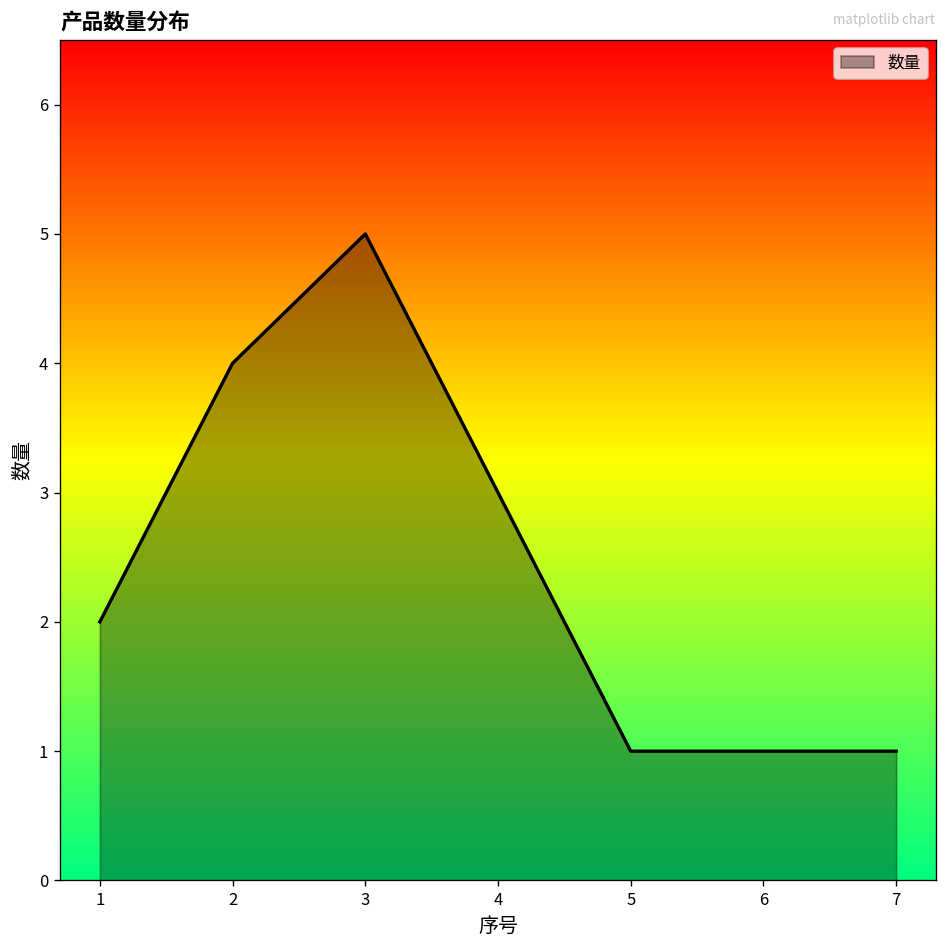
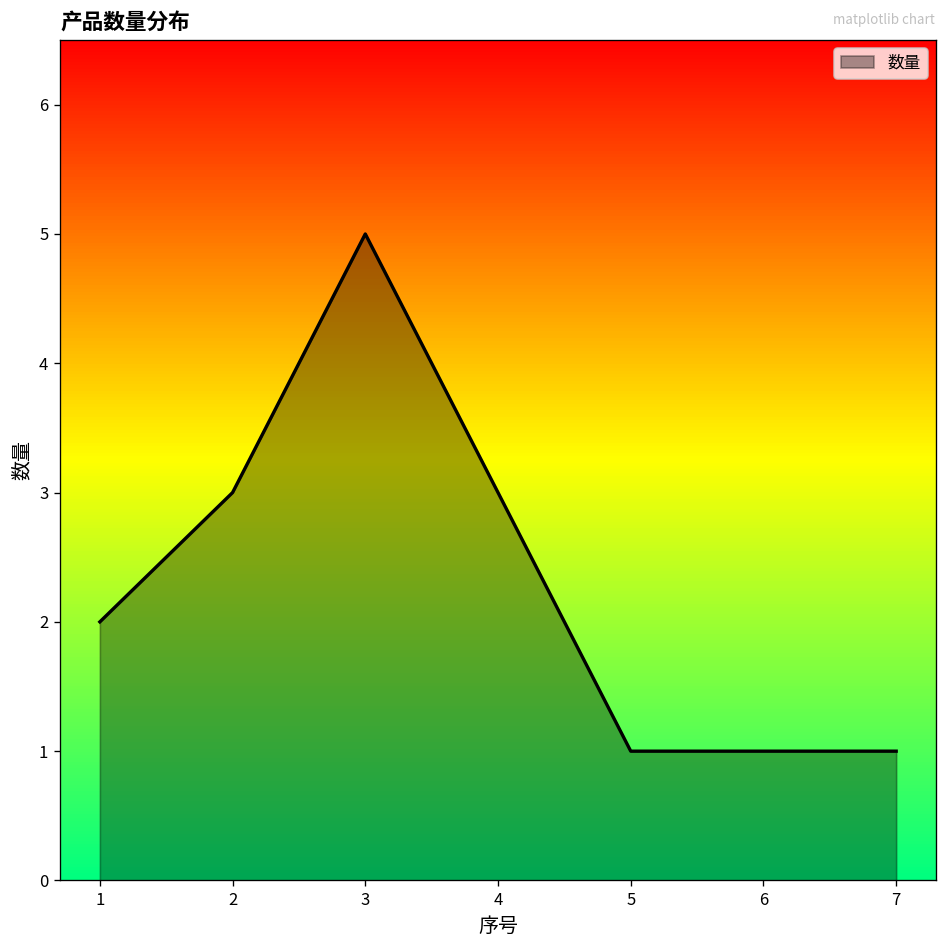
  {
    "1": 2,
-   "2": 4,
+   "2": 3,
    "3": 5,
    "4": 3,
    "5": 1,
    "6": 1,
    "7": 1
  }
